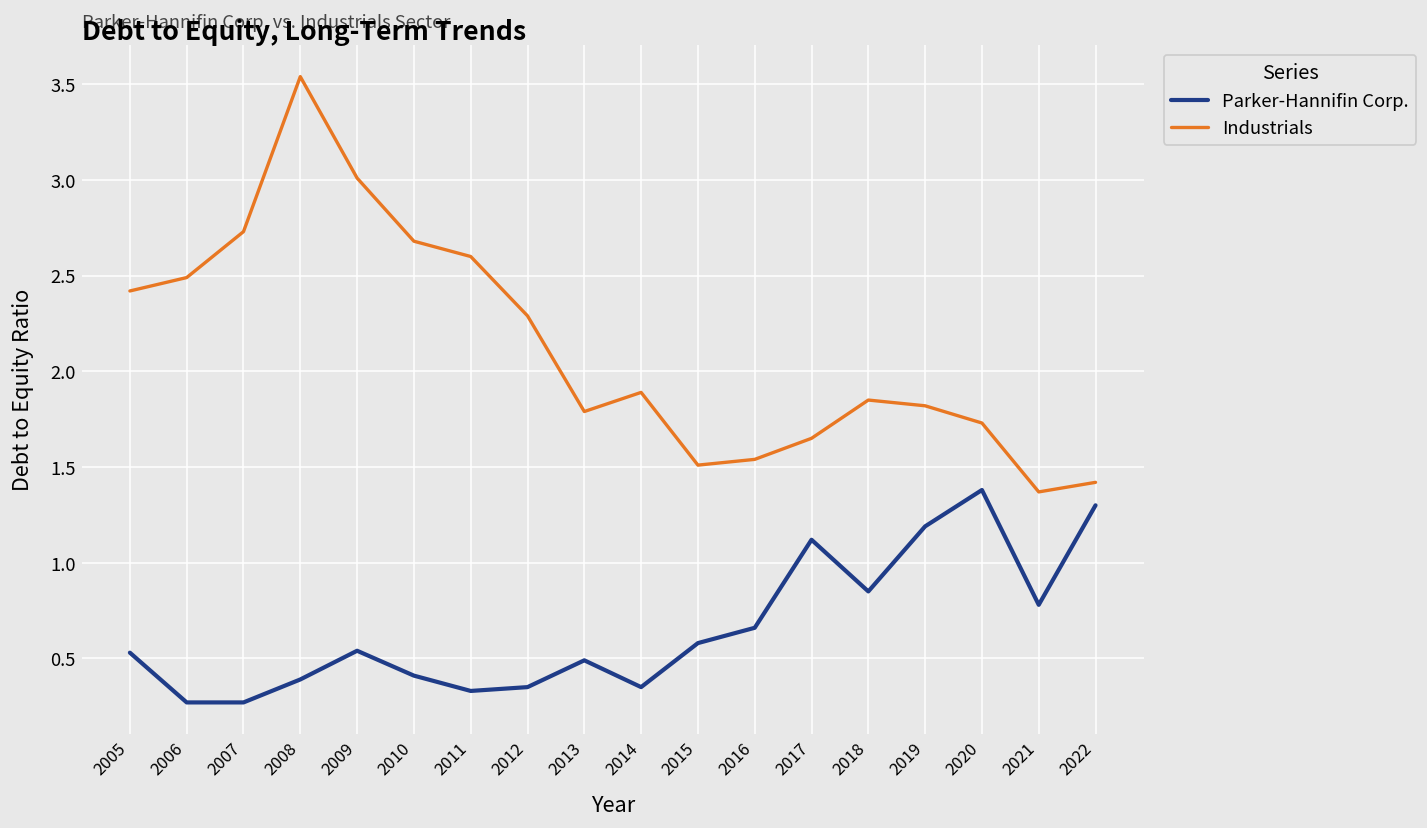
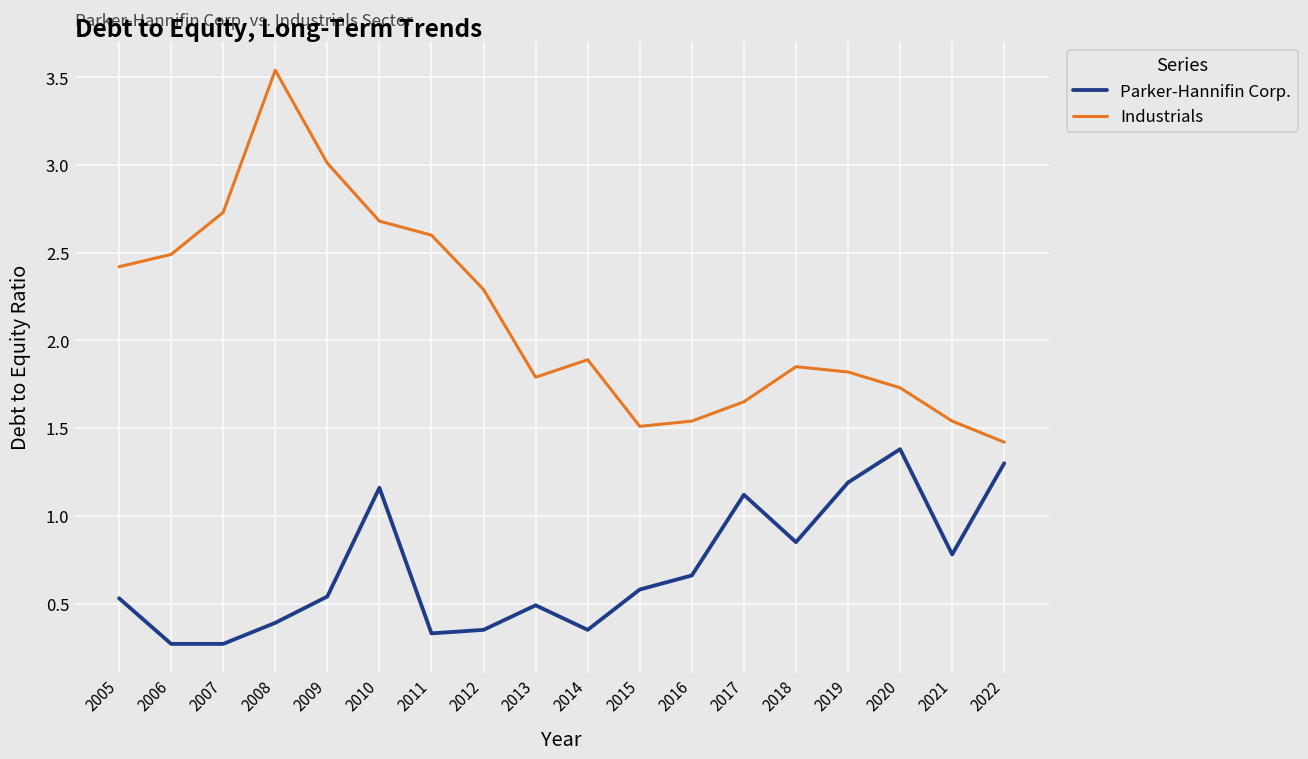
  {
    "Parker-Hannifin Corp.": {
      "2005": 0.53,
      "2006": 0.27,
      "2007": 0.27,
      "2008": 0.39,
      "2009": 0.54,
-     "2010": 0.41,
+     "2010": 1.16,
      "2011": 0.33,
      "2012": 0.35,
      "2013": 0.49,
      "2014": 0.35,
      "2015": 0.58,
      "2016": 0.66,
      "2017": 1.12,
      "2018": 0.85,
      "2019": 1.19,
      "2020": 1.38,
      "2021": 0.78,
      "2022": 1.30
    },
    "Industrials": {
      "2005": 2.42,
      "2006": 2.49,
      "2007": 2.73,
      "2008": 3.54,
      "2009": 3.01,
      "2010": 2.68,
      "2011": 2.60,
      "2012": 2.29,
      "2013": 1.79,
      "2014": 1.89,
      "2015": 1.51,
      "2016": 1.54,
      "2017": 1.65,
      "2018": 1.85,
      "2019": 1.82,
      "2020": 1.73,
-     "2021": 1.37,
+     "2021": 1.54,
      "2022": 1.42
    }
  }
